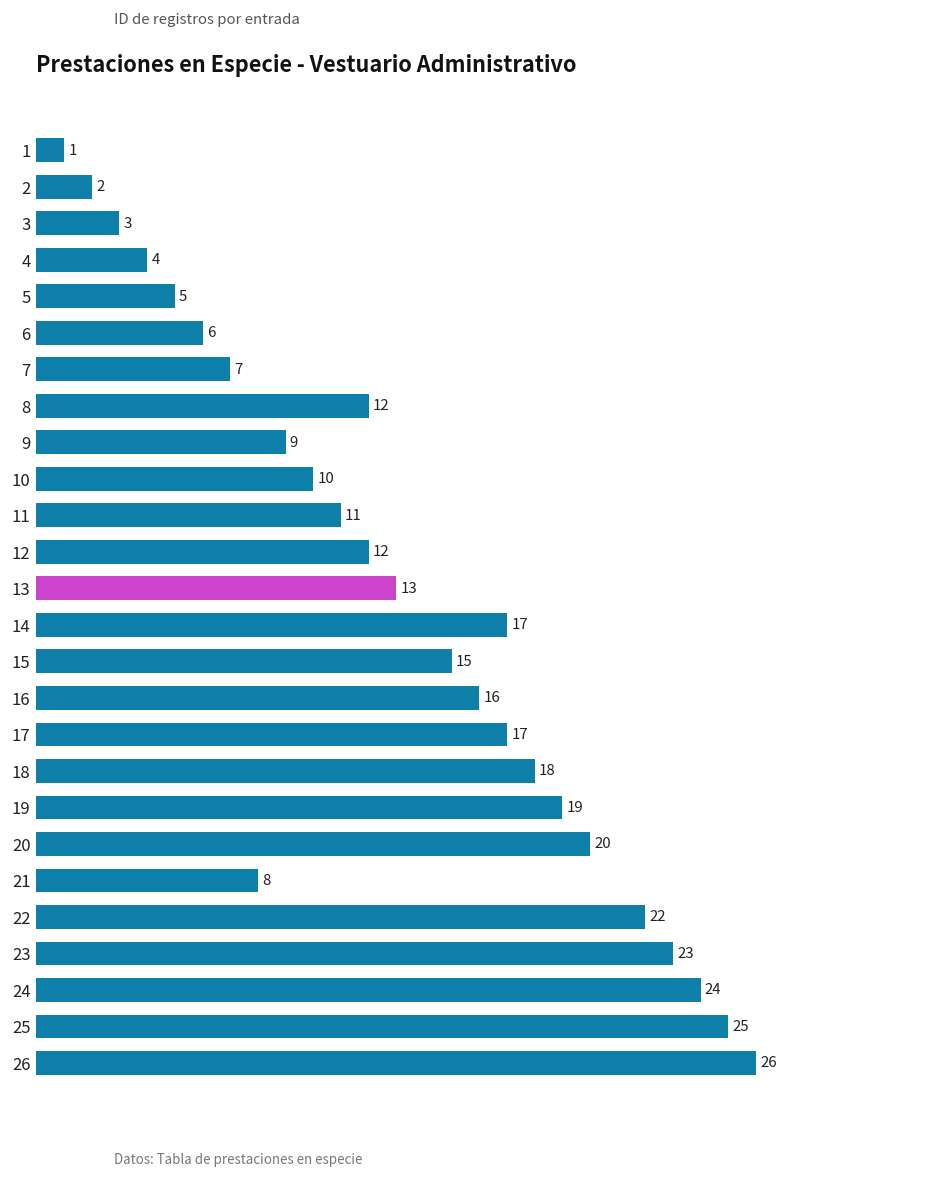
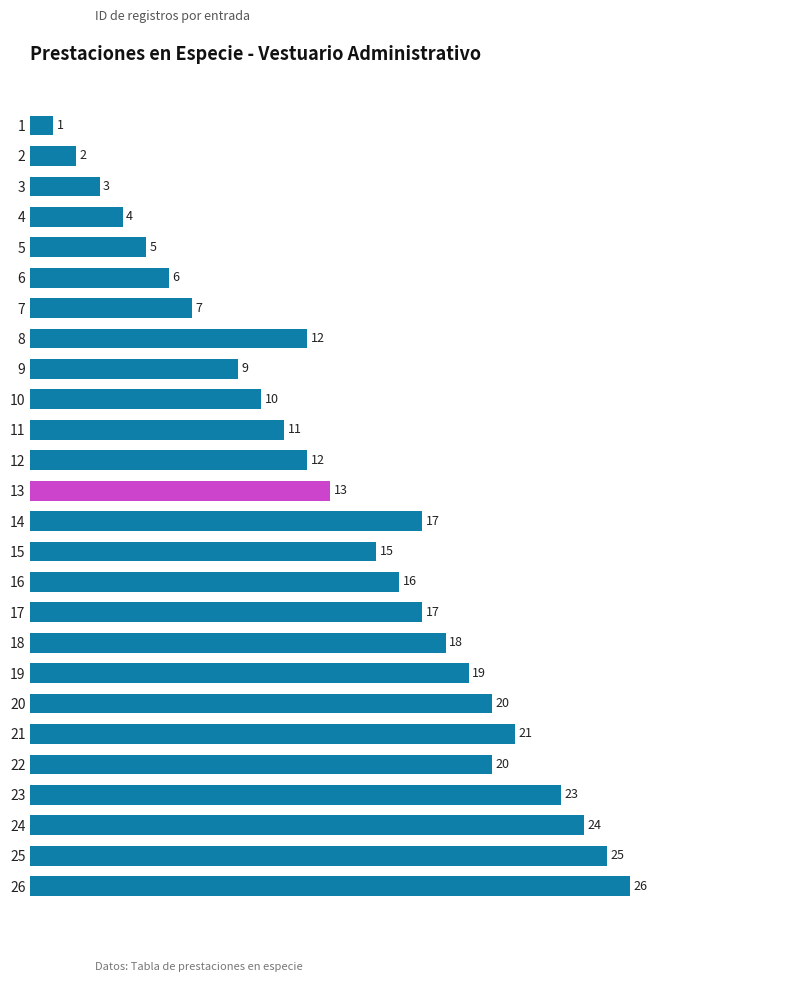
  {
    "1": 1,
    "2": 2,
    "3": 3,
    "4": 4,
    "5": 5,
    "6": 6,
    "7": 7,
    "8": 12,
    "9": 9,
    "10": 10,
    "11": 11,
    "12": 12,
    "13": 13,
    "14": 17,
    "15": 15,
    "16": 16,
    "17": 17,
    "18": 18,
    "19": 19,
    "20": 20,
-   "21": 8,
-   "22": 22,
+   "21": 21,
+   "22": 20,
    "23": 23,
    "24": 24,
    "25": 25,
    "26": 26
  }
